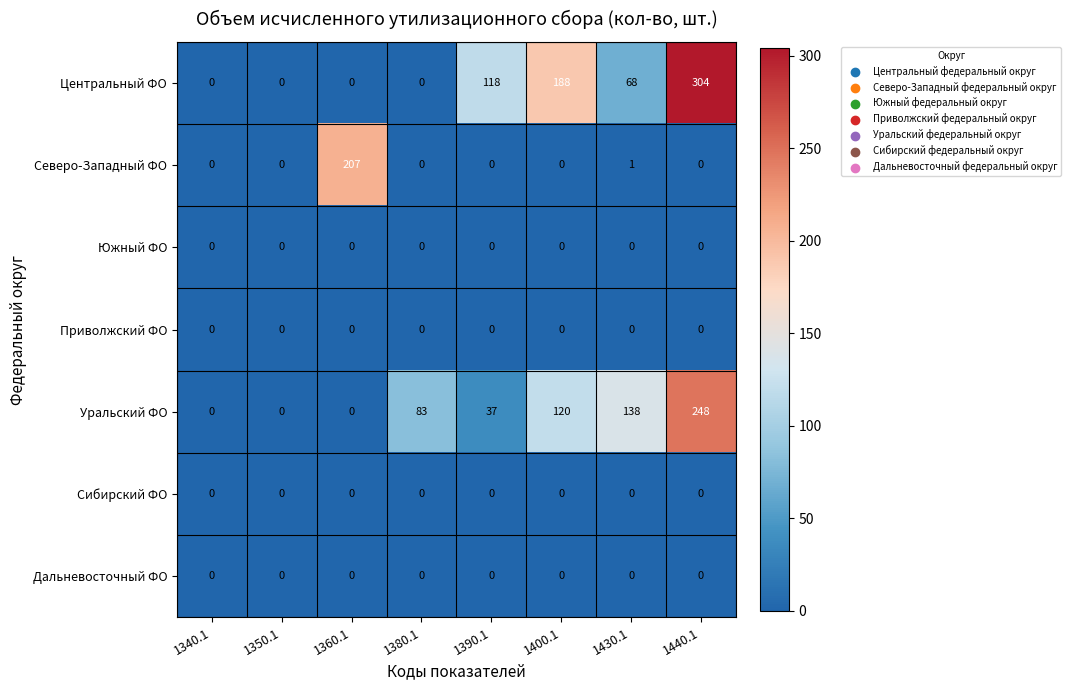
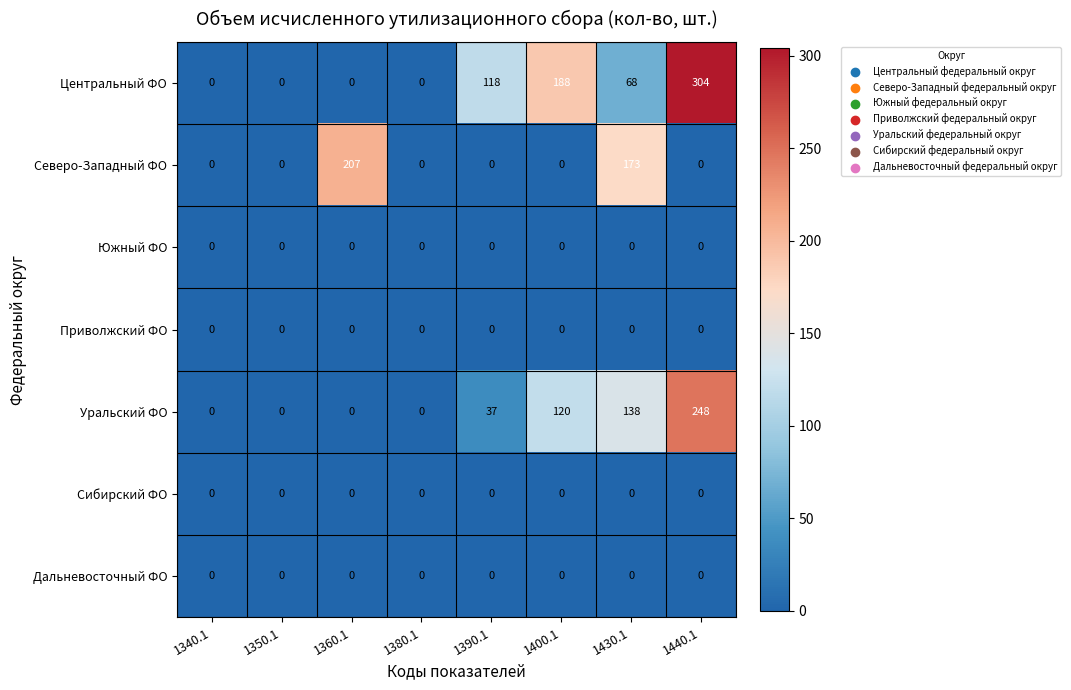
  {
    "Центральный ФО": {
      "1340.1": 0,
      "1350.1": 0,
      "1360.1": 0,
      "1380.1": 0,
      "1390.1": 118,
      "1400.1": 188,
      "1430.1": 68,
      "1440.1": 304
    },
    "Северо-Западный ФО": {
      "1340.1": 0,
      "1350.1": 0,
      "1360.1": 207,
      "1380.1": 0,
      "1390.1": 0,
      "1400.1": 0,
-     "1430.1": 1,
+     "1430.1": 173,
      "1440.1": 0
    },
    "Южный ФО": {
      "1340.1": 0,
      "1350.1": 0,
      "1360.1": 0,
      "1380.1": 0,
      "1390.1": 0,
      "1400.1": 0,
      "1430.1": 0,
      "1440.1": 0
    },
    "Приволжский ФО": {
      "1340.1": 0,
      "1350.1": 0,
      "1360.1": 0,
      "1380.1": 0,
      "1390.1": 0,
      "1400.1": 0,
      "1430.1": 0,
      "1440.1": 0
    },
    "Уральский ФО": {
      "1340.1": 0,
      "1350.1": 0,
      "1360.1": 0,
-     "1380.1": 83,
+     "1380.1": 0,
      "1390.1": 37,
      "1400.1": 120,
      "1430.1": 138,
      "1440.1": 248
    },
    "Сибирский ФО": {
      "1340.1": 0,
      "1350.1": 0,
      "1360.1": 0,
      "1380.1": 0,
      "1390.1": 0,
      "1400.1": 0,
      "1430.1": 0,
      "1440.1": 0
    },
    "Дальневосточный ФО": {
      "1340.1": 0,
      "1350.1": 0,
      "1360.1": 0,
      "1380.1": 0,
      "1390.1": 0,
      "1400.1": 0,
      "1430.1": 0,
      "1440.1": 0
    }
  }
